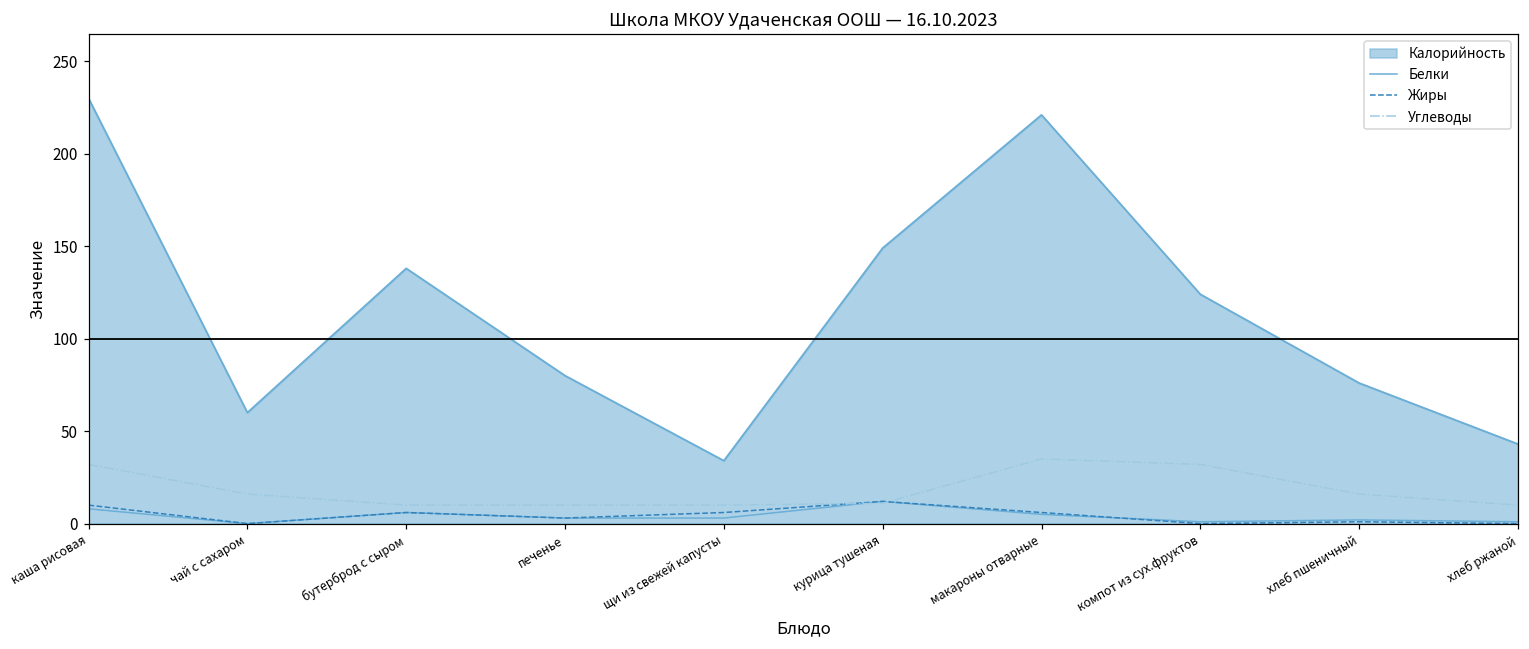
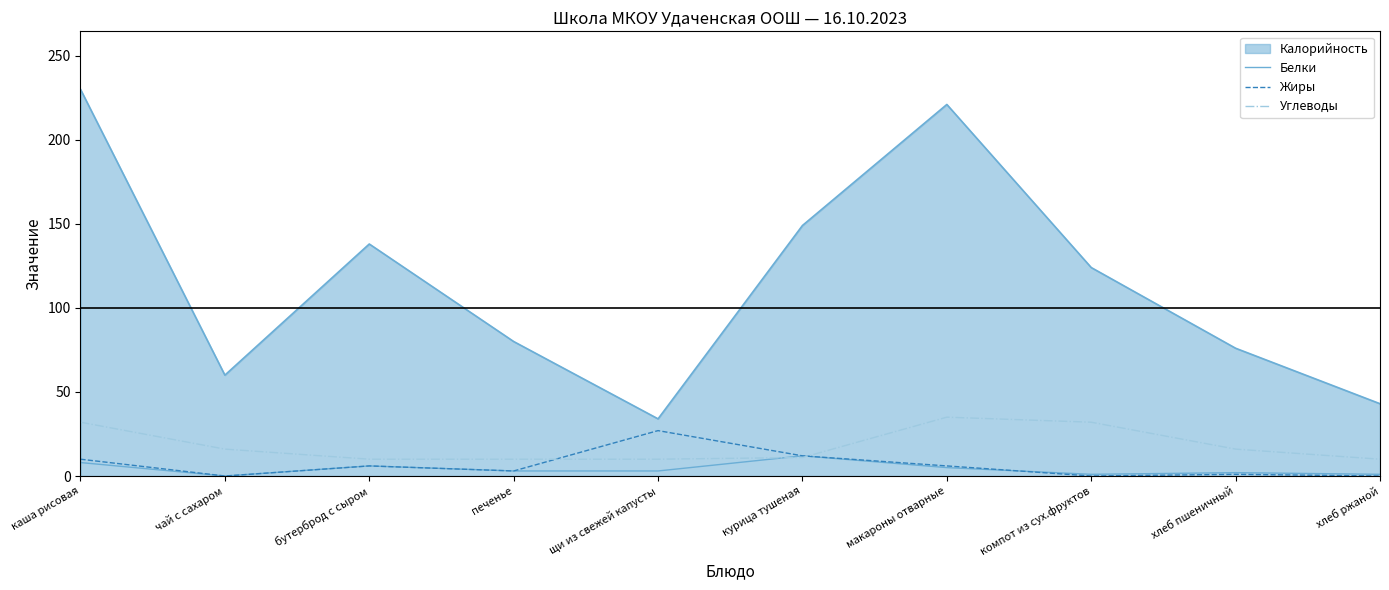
  {
    "Жиры": {
      "каша рисовая": 10,
-     "щи из свежей капусты": 6
+     "щи из свежей капусты": 27
    }
  }
